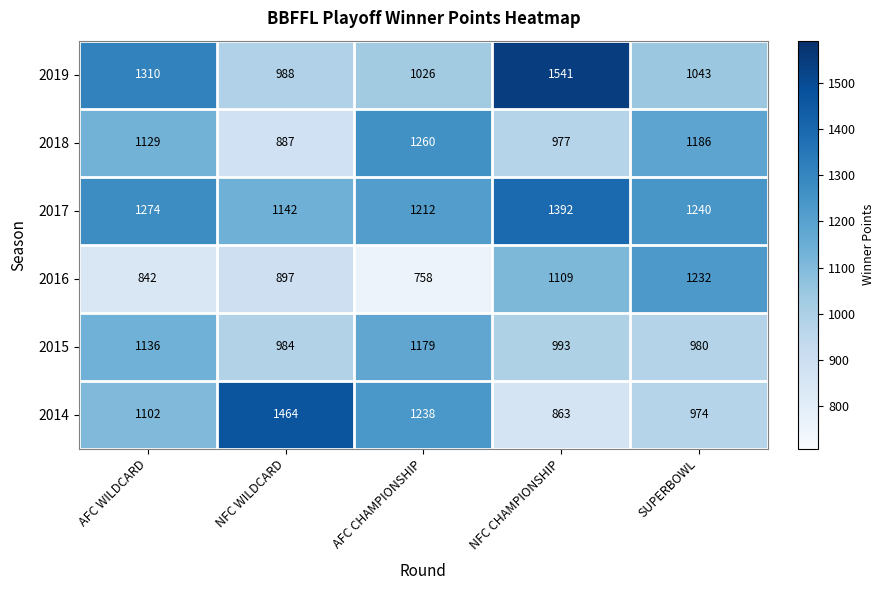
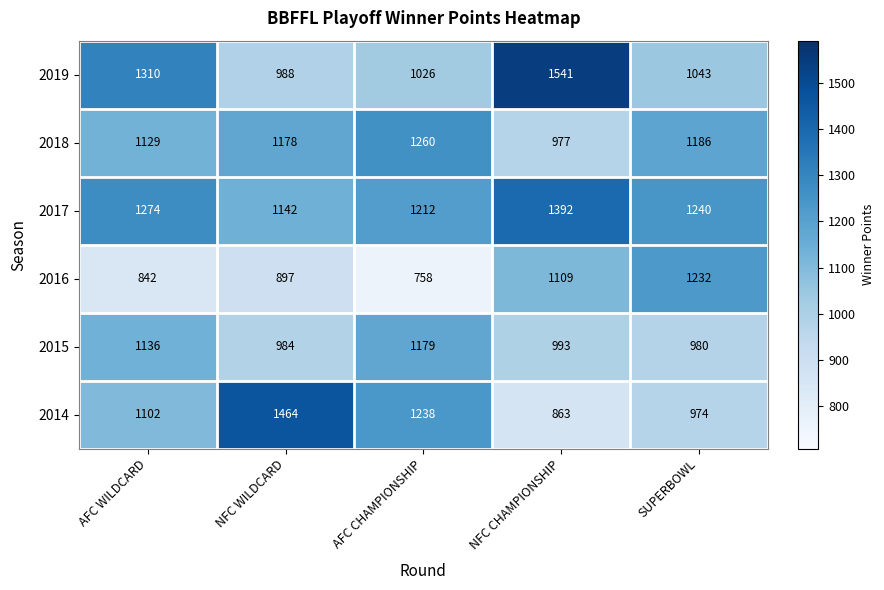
  {
    "2019": {
      "AFC WILDCARD": 1310,
      "NFC WILDCARD": 988,
      "AFC CHAMPIONSHIP": 1026,
      "NFC CHAMPIONSHIP": 1541,
      "SUPERBOWL": 1043
    },
    "2018": {
      "AFC WILDCARD": 1129,
-     "NFC WILDCARD": 887,
+     "NFC WILDCARD": 1178,
      "AFC CHAMPIONSHIP": 1260,
      "NFC CHAMPIONSHIP": 977,
      "SUPERBOWL": 1186
    },
    "2017": {
      "AFC WILDCARD": 1274,
      "NFC WILDCARD": 1142,
      "AFC CHAMPIONSHIP": 1212,
      "NFC CHAMPIONSHIP": 1392,
      "SUPERBOWL": 1240
    },
    "2016": {
      "AFC WILDCARD": 842,
      "NFC WILDCARD": 897,
      "AFC CHAMPIONSHIP": 758,
      "NFC CHAMPIONSHIP": 1109,
      "SUPERBOWL": 1232
    },
    "2015": {
      "AFC WILDCARD": 1136,
      "NFC WILDCARD": 984,
      "AFC CHAMPIONSHIP": 1179,
      "NFC CHAMPIONSHIP": 993,
      "SUPERBOWL": 980
    },
    "2014": {
      "AFC WILDCARD": 1102,
      "NFC WILDCARD": 1464,
      "AFC CHAMPIONSHIP": 1238,
      "NFC CHAMPIONSHIP": 863,
      "SUPERBOWL": 974
    }
  }
